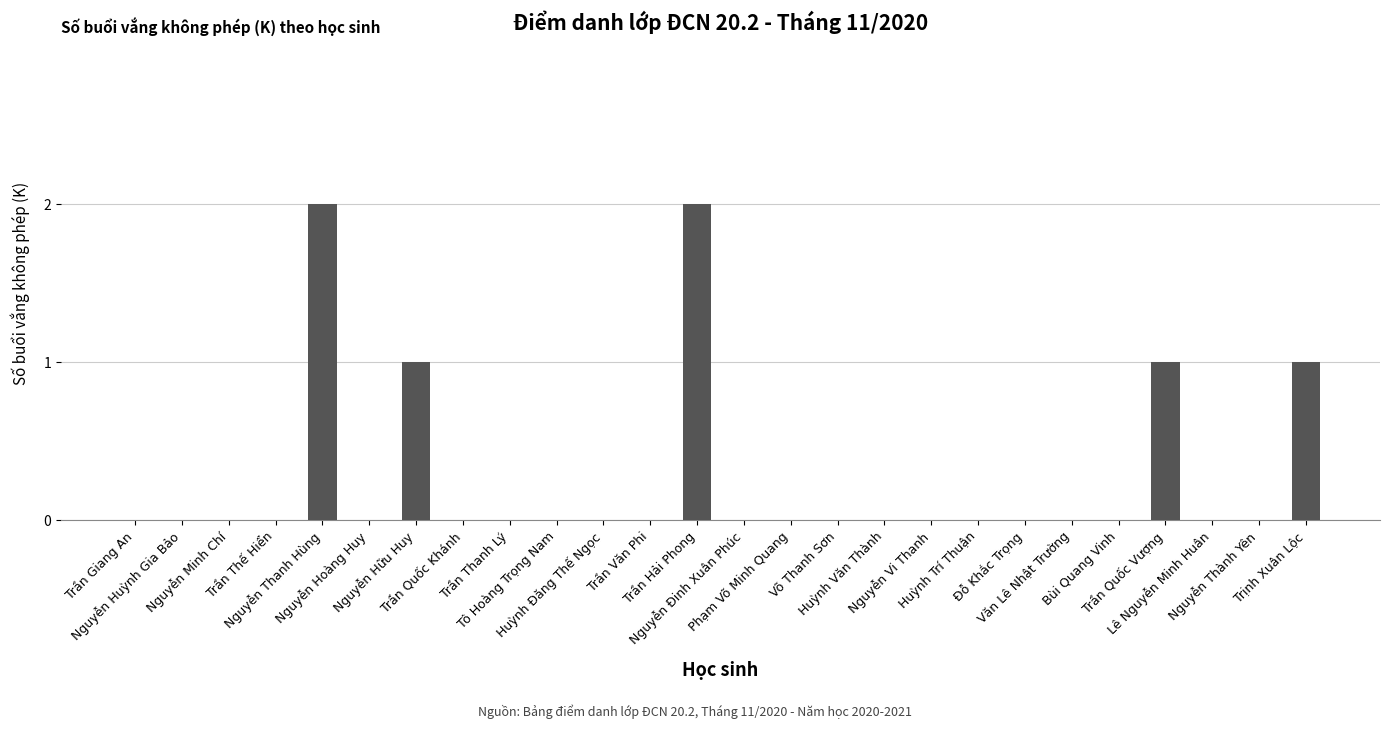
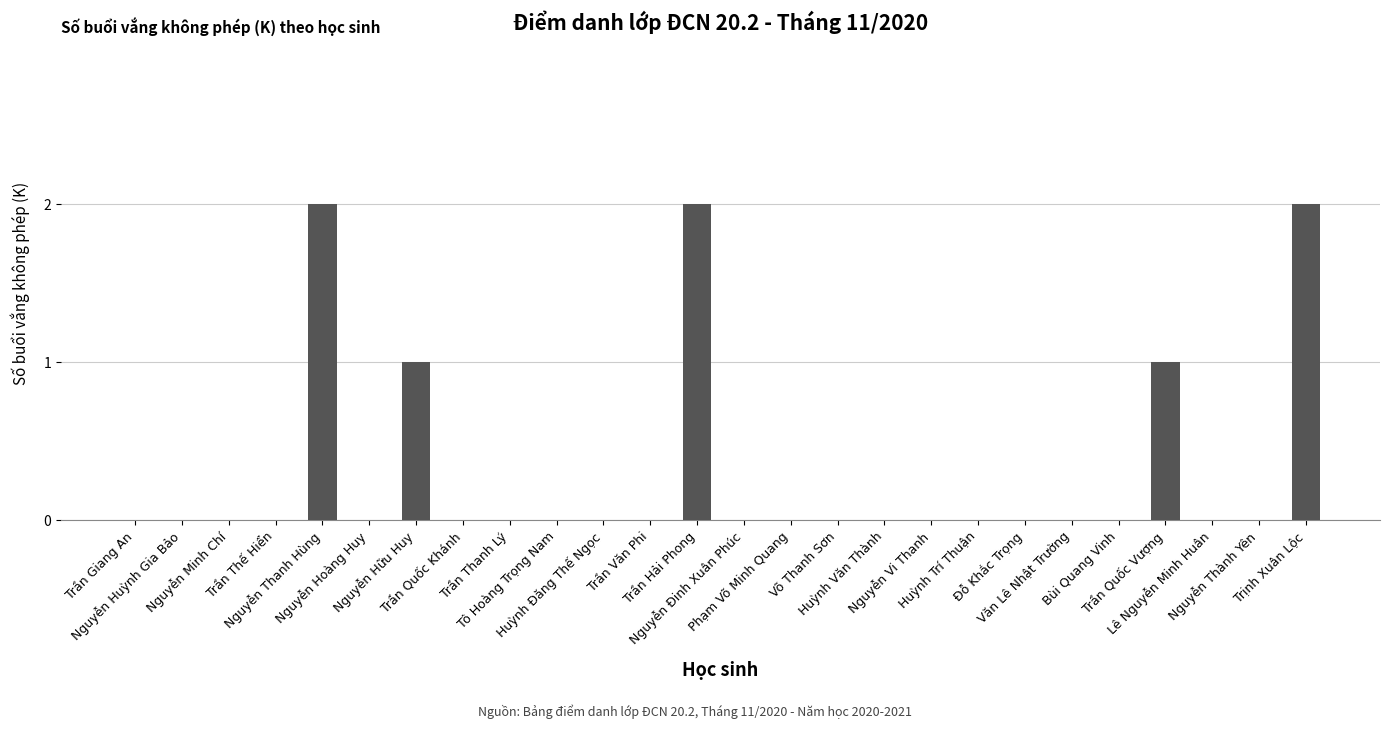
  {
    "Trần Giang An": 0,
    "Nguyễn Huỳnh Gia Bảo": 0,
    "Nguyễn Minh Chí": 0,
    "Trần Thế Hiển": 0,
    "Nguyễn Thanh Hùng": 2,
    "Nguyễn Hoàng Huy": 0,
    "Nguyễn Hữu Huy": 1,
    "Trần Quốc Khánh": 0,
    "Trần Thanh Lý": 0,
    "Tô Hoàng Trọng Nam": 0,
    "Huỳnh Đăng Thế Ngọc": 0,
    "Trần Văn Phi": 0,
    "Trần Hải Phong": 2,
    "Nguyễn Đinh Xuân Phúc": 0,
    "Phạm Võ Minh Quang": 0,
    "Võ Thanh Sơn": 0,
    "Huỳnh Văn Thành": 0,
    "Nguyễn Vi Thanh": 0,
    "Huỳnh Trí Thuận": 0,
    "Đỗ Khắc Trọng": 0,
    "Văn Lê Nhật Trường": 0,
    "Bùi Quang Vinh": 0,
    "Trần Quốc Vượng": 1,
    "Lê Nguyễn Minh Huân": 0,
    "Nguyễn Thành Yên": 0,
-   "Trịnh Xuân Lộc": 1
+   "Trịnh Xuân Lộc": 2
  }
